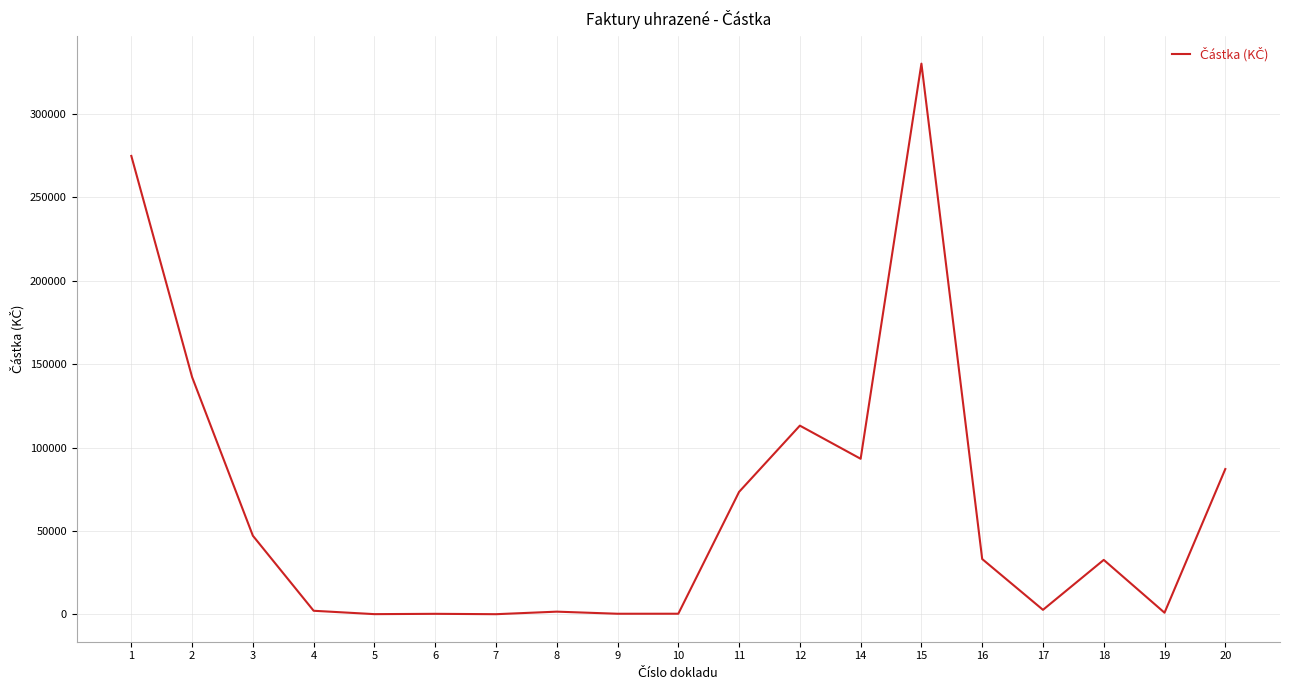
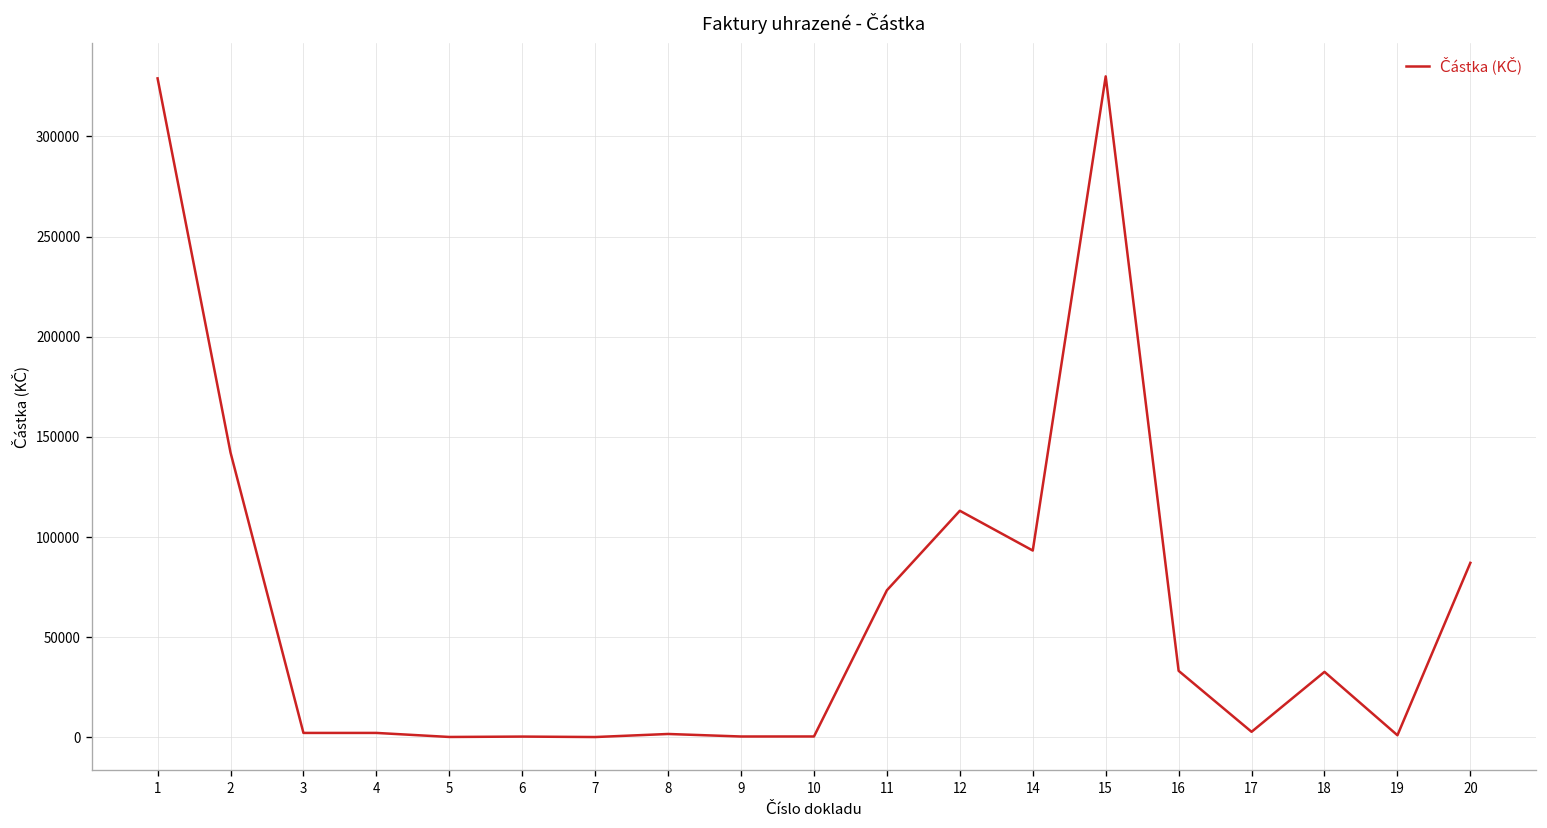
  {
-   "1": 275000,
+   "1": 329000,
    "2": 142000,
-   "3": 47000,
+   "3": 2000,
    "4": 2000,
    "5": 0,
    "6": 0,
    "7": 0,
    "8": 2000,
    "9": 0,
    "10": 0,
    "11": 73000,
    "12": 113000,
    "14": 93000,
    "15": 330000,
    "16": 33000,
    "17": 3000,
    "18": 33000,
    "19": 1000,
    "20": 87000
  }
